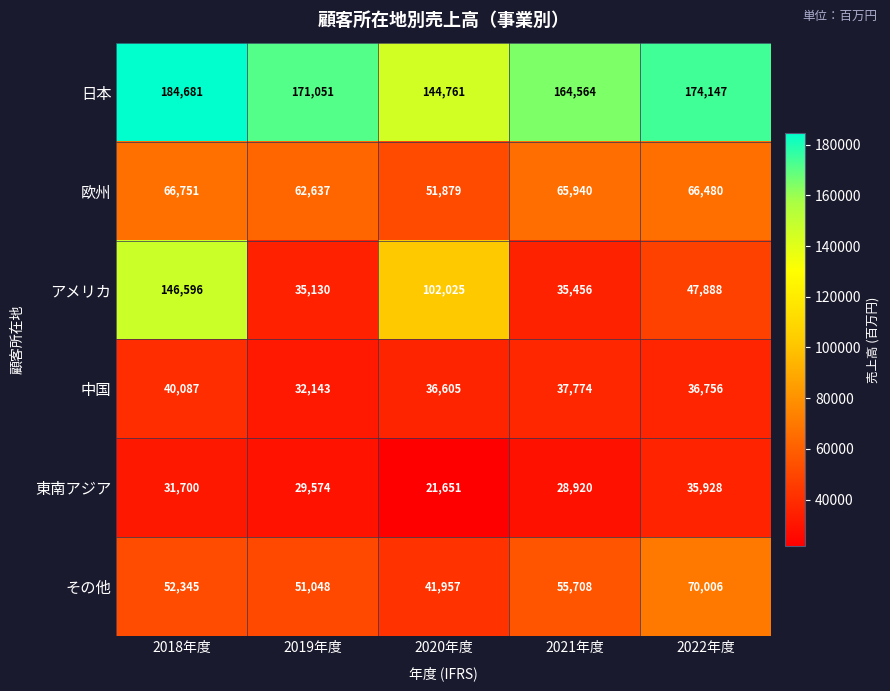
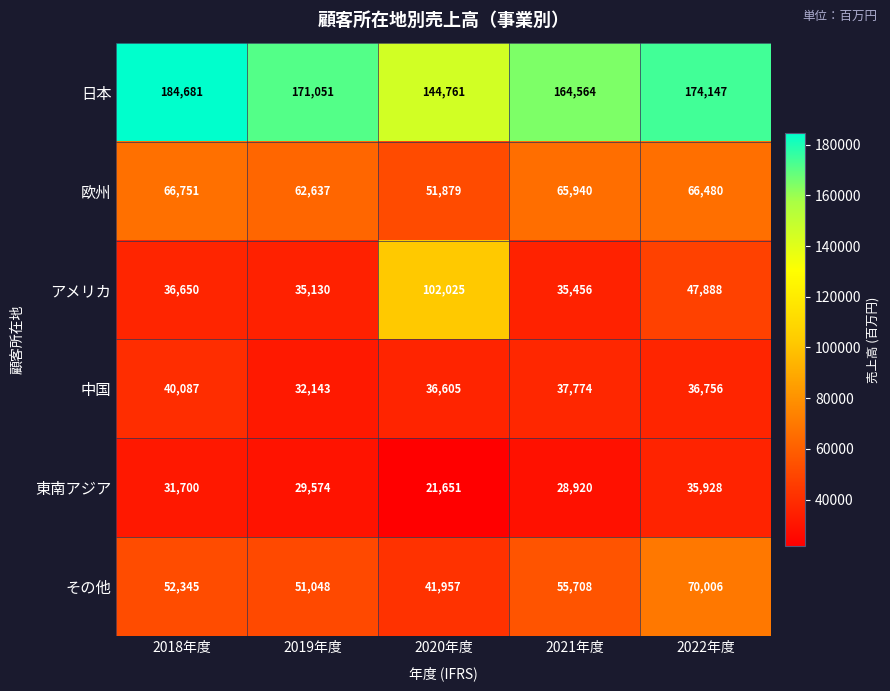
  {
    "日本": {
      "2018年度": "184,681",
      "2019年度": "171,051",
      "2020年度": "144,761",
      "2021年度": "164,564",
      "2022年度": "174,147"
    },
    "欧州": {
      "2018年度": "66,751",
      "2019年度": "62,637",
      "2020年度": "51,879",
      "2021年度": "65,940",
      "2022年度": "66,480"
    },
    "アメリカ": {
-     "2018年度": "146,596",
+     "2018年度": "36,650",
      "2019年度": "35,130",
      "2020年度": "102,025",
      "2021年度": "35,456",
      "2022年度": "47,888"
    },
    "中国": {
      "2018年度": "40,087",
      "2019年度": "32,143",
      "2020年度": "36,605",
      "2021年度": "37,774",
      "2022年度": "36,756"
    },
    "東南アジア": {
      "2018年度": "31,700",
      "2019年度": "29,574",
      "2020年度": "21,651",
      "2021年度": "28,920",
      "2022年度": "35,928"
    },
    "その他": {
      "2018年度": "52,345",
      "2019年度": "51,048",
      "2020年度": "41,957",
      "2021年度": "55,708",
      "2022年度": "70,006"
    }
  }
